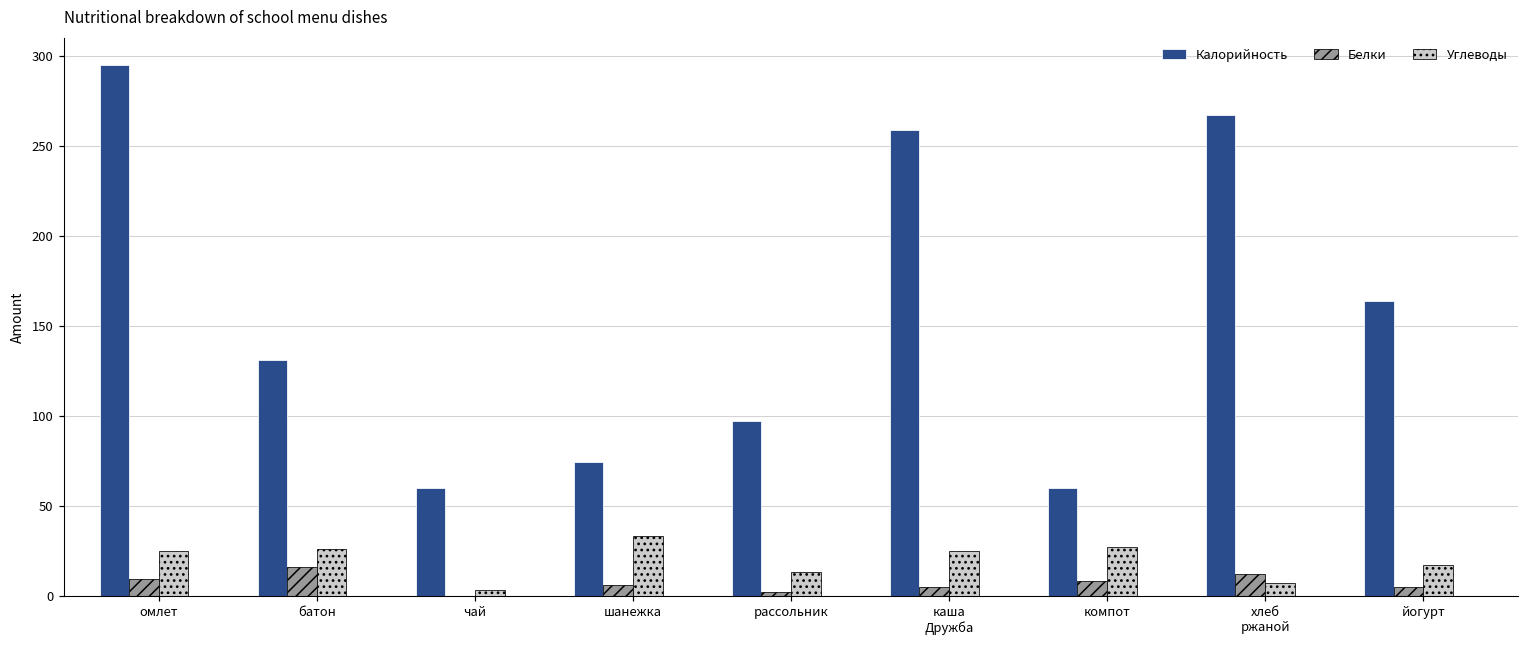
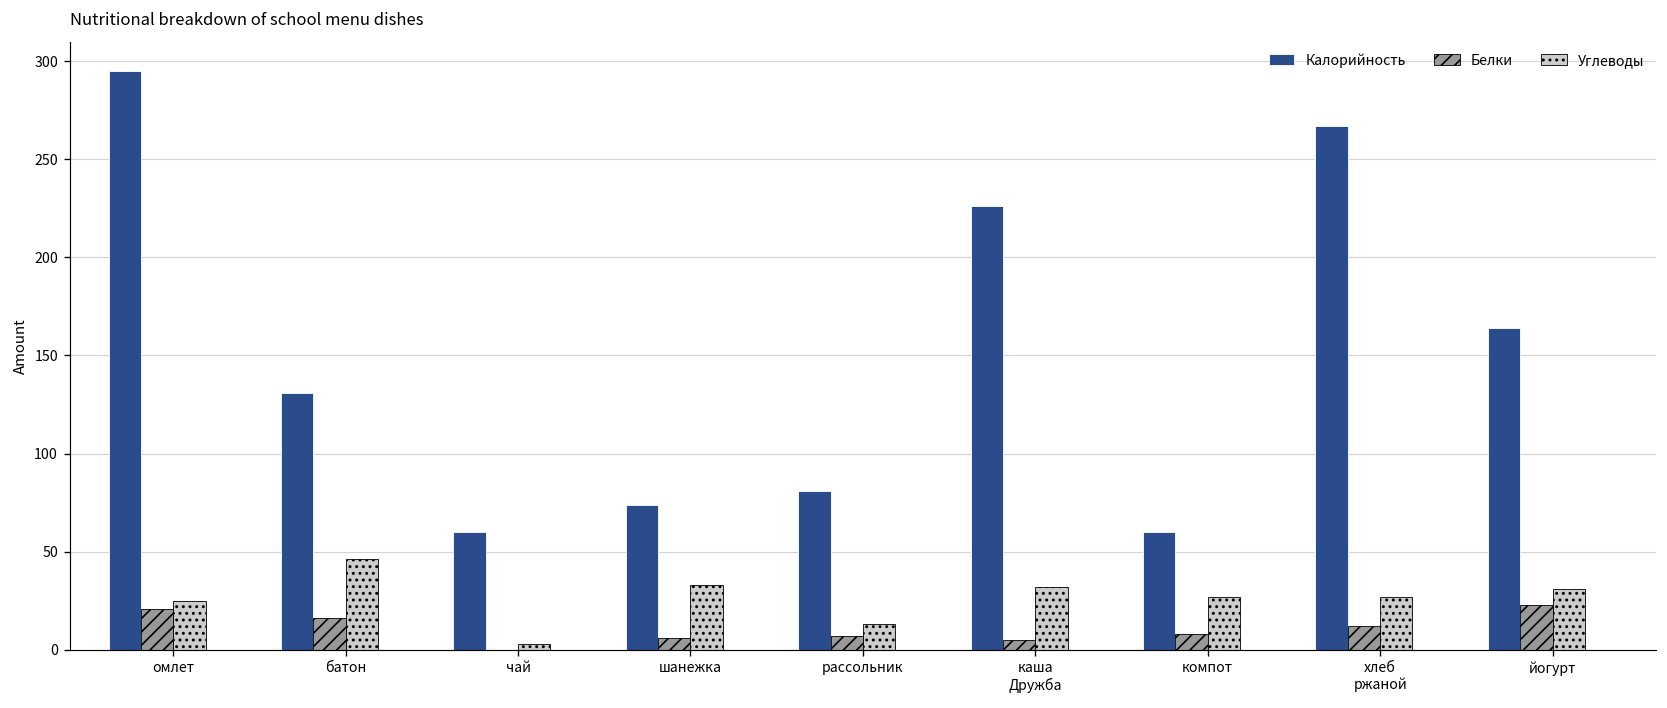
  {
    "Калорийность": {
      "омлет": 295,
      "батон": 131,
      "чай": 60,
      "шанежка": 74,
-     "рассольник": 97,
-     "каша Дружба": 259,
+     "рассольник": 81,
+     "каша Дружба": 226,
      "компот": 60,
      "хлеб ржаной": 267,
      "йогурт": 164
    },
    "Белки": {
-     "омлет": 9,
+     "омлет": 21,
      "батон": 16,
      "чай": 0,
      "шанежка": 6,
-     "рассольник": 2,
+     "рассольник": 7,
      "каша Дружба": 5,
      "компот": 8,
      "хлеб ржаной": 12,
-     "йогурт": 5
+     "йогурт": 23
    },
    "Углеводы": {
      "омлет": 25,
-     "батон": 26,
+     "батон": 46,
      "чай": 3,
      "шанежка": 33,
      "рассольник": 13,
-     "каша Дружба": 25,
+     "каша Дружба": 32,
      "компот": 27,
-     "хлеб ржаной": 7,
-     "йогурт": 17
+     "хлеб ржаной": 27,
+     "йогурт": 31
    }
  }
